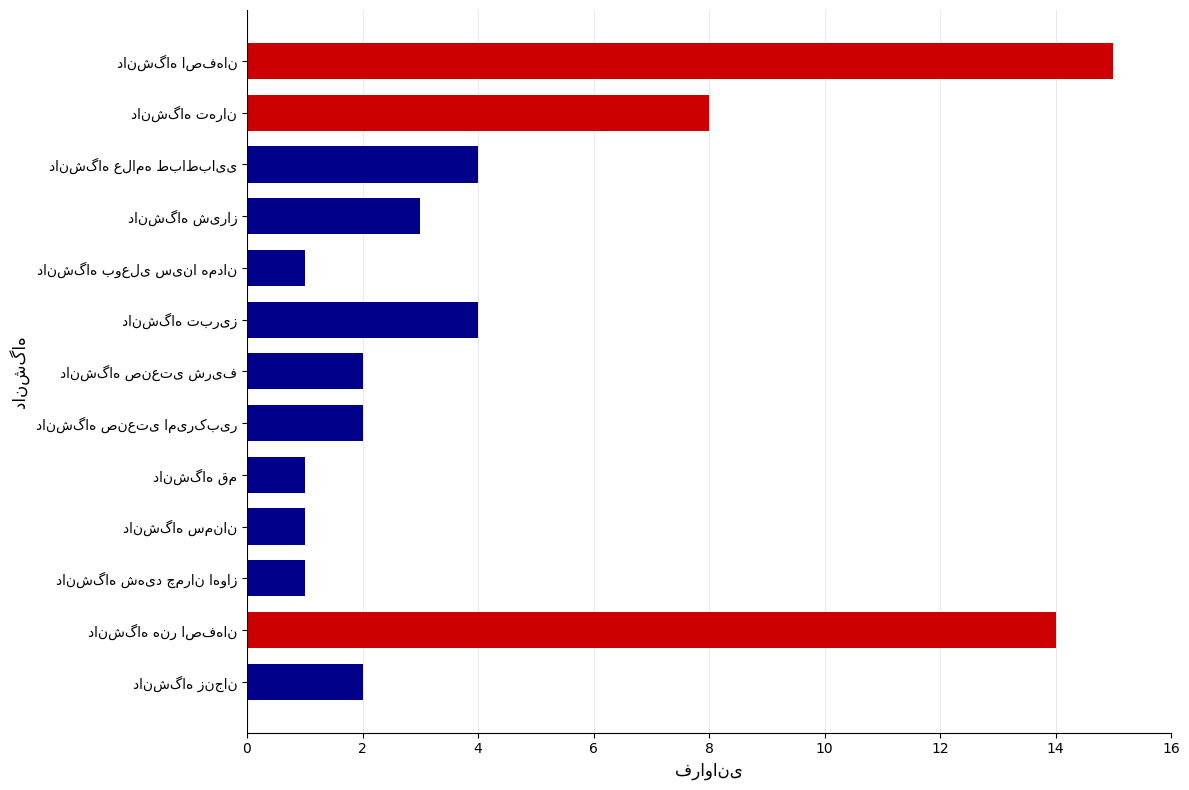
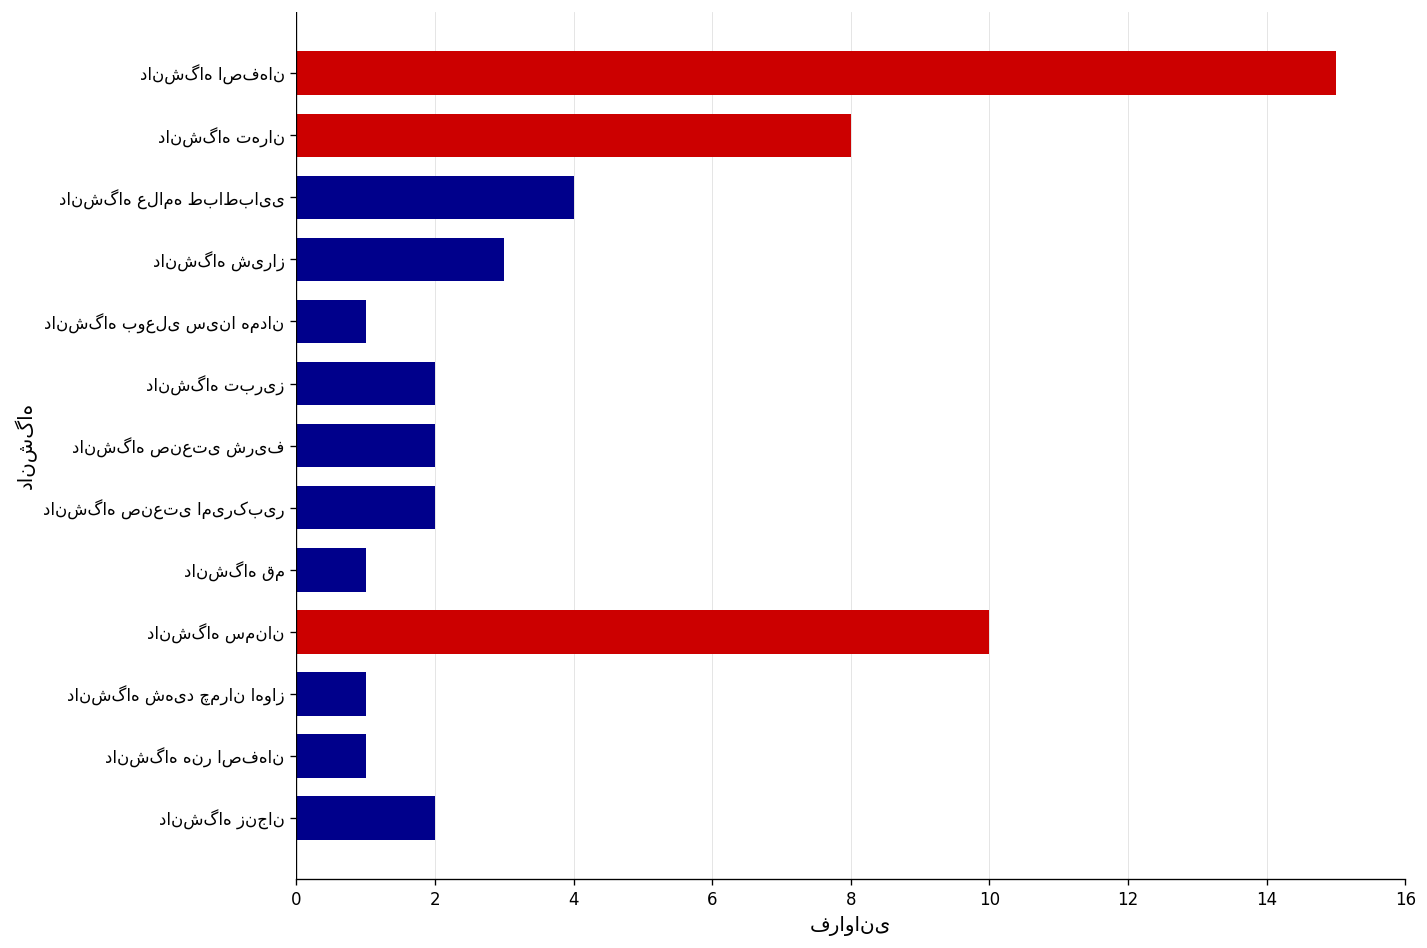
  {
    "دانشگاه اصفهان": 15,
    "دانشگاه تهران": 8,
    "دانشگاه علامه طباطبایی": 4,
    "دانشگاه شیراز": 3,
    "دانشگاه بوعلی سینا همدان": 1,
-   "دانشگاه تبریز": 4,
+   "دانشگاه تبریز": 2,
    "دانشگاه صنعتی شریف": 2,
    "دانشگاه صنعتی امیرکبیر": 2,
    "دانشگاه قم": 1,
-   "دانشگاه سمنان": 1,
+   "دانشگاه سمنان": 10,
    "دانشگاه شهید چمران اهواز": 1,
-   "دانشگاه هنر اصفهان": 14,
+   "دانشگاه هنر اصفهان": 1,
    "دانشگاه زنجان": 2
  }
